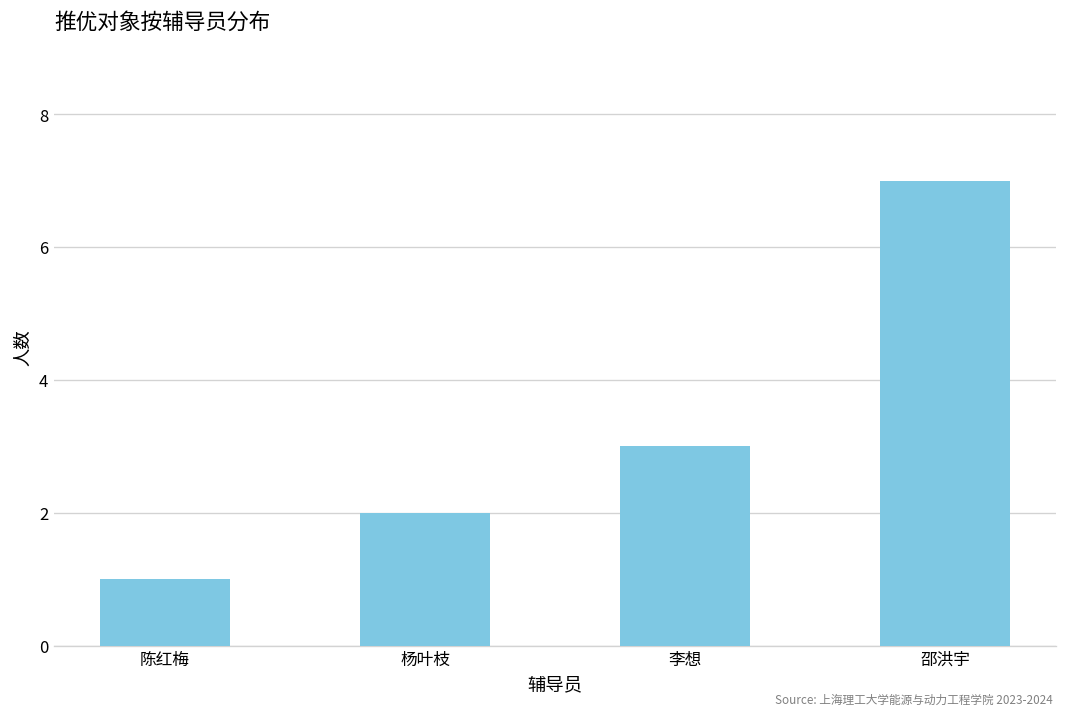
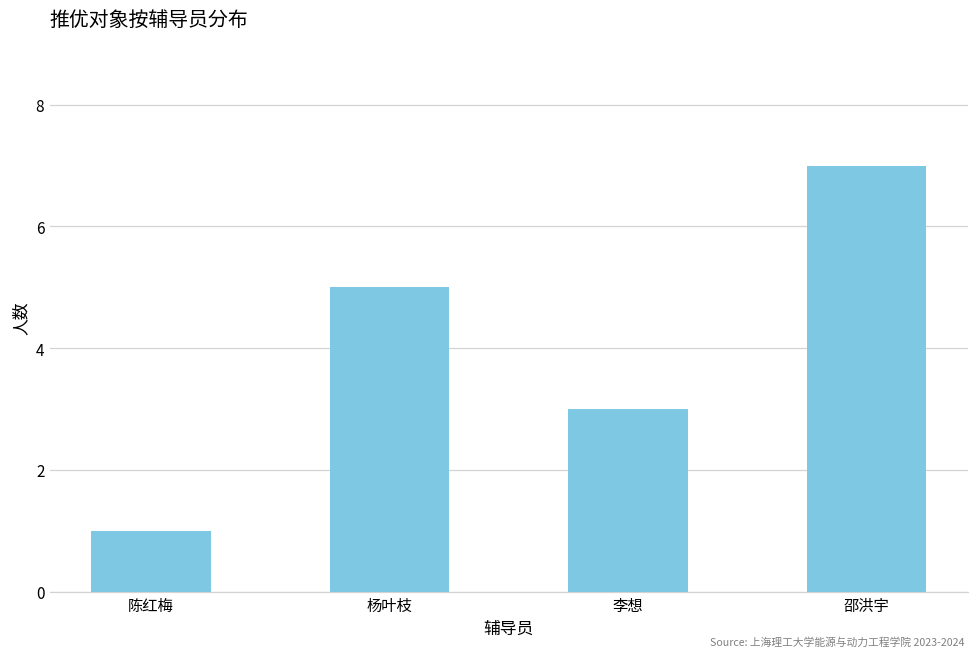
  {
    "陈红梅": 1,
-   "杨叶枝": 2,
+   "杨叶枝": 5,
    "李想": 3,
    "邵洪宇": 7
  }
